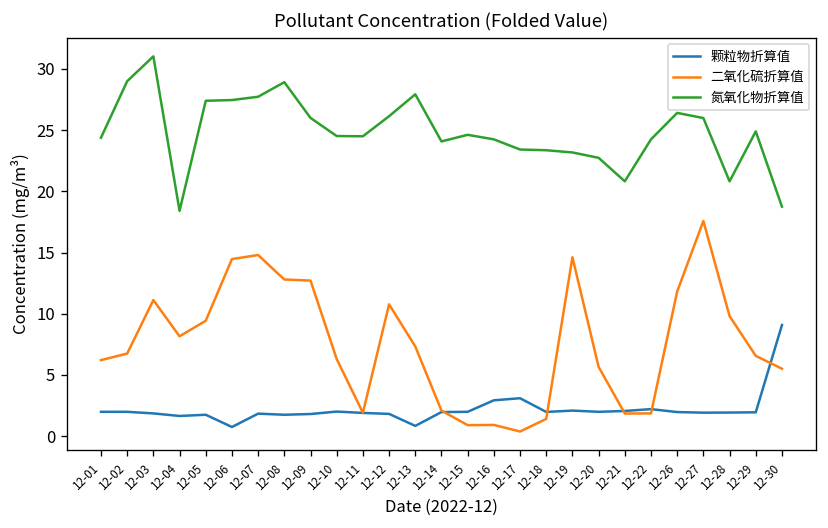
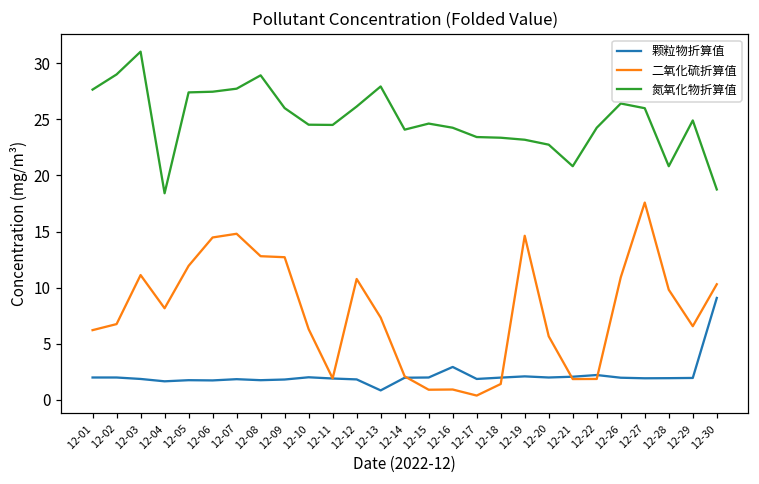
  {
    "颗粒物折算值": {
      "12-01": 2.0,
      "12-02": 2.0,
      "12-03": 1.9,
      "12-04": 1.7,
      "12-05": 1.8,
-     "12-06": 0.8,
+     "12-06": 1.7,
      "12-07": 1.8,
      "12-08": 1.8,
      "12-09": 1.8,
      "12-10": 2.0,
      "12-12": 1.8,
      "12-13": 0.8,
      "12-15": 2.0,
      "12-16": 2.9,
-     "12-17": 3.1,
+     "12-17": 1.9,
      "12-18": 2.0,
      "12-19": 2.1,
      "12-20": 2.0,
      "12-22": 2.2,
      "12-26": 2.0,
      "12-27": 1.9,
      "12-28": 1.9,
      "12-29": 2.0,
      "12-30": 9.1
    },
    "二氧化硫折算值": {
      "12-01": 6.2,
      "12-02": 6.8,
      "12-03": 11.1,
      "12-04": 8.2,
-     "12-05": 9.4,
+     "12-05": 11.9,
      "12-06": 14.5,
      "12-07": 14.8,
      "12-08": 12.8,
      "12-09": 12.7,
      "12-10": 6.3,
      "12-12": 10.8,
      "12-13": 7.3,
      "12-15": 0.9,
      "12-16": 0.9,
      "12-17": 0.4,
      "12-18": 1.4,
      "12-19": 14.6,
      "12-20": 5.7,
      "12-22": 1.9,
-     "12-26": 11.8,
+     "12-26": 10.9,
      "12-27": 17.6,
      "12-28": 9.8,
      "12-29": 6.6,
-     "12-30": 5.5
+     "12-30": 10.3
    },
    "氮氧化物折算值": {
-     "12-01": 24.4,
+     "12-01": 27.7,
      "12-02": 29.0,
      "12-03": 31.0,
      "12-04": 18.4,
      "12-05": 27.4,
      "12-06": 27.5,
      "12-07": 27.7,
      "12-08": 28.9,
      "12-09": 26.0,
      "12-10": 24.5,
      "12-11": 24.5,
      "12-12": 26.1,
      "12-13": 27.9,
      "12-14": 24.1,
      "12-15": 24.6,
      "12-16": 24.3,
      "12-17": 23.4,
      "12-18": 23.4,
      "12-19": 23.2,
      "12-20": 22.7,
      "12-21": 20.8,
      "12-22": 24.3,
      "12-26": 26.4,
      "12-27": 26.0,
      "12-28": 20.8,
      "12-29": 24.9,
      "12-30": 18.8
    }
  }
